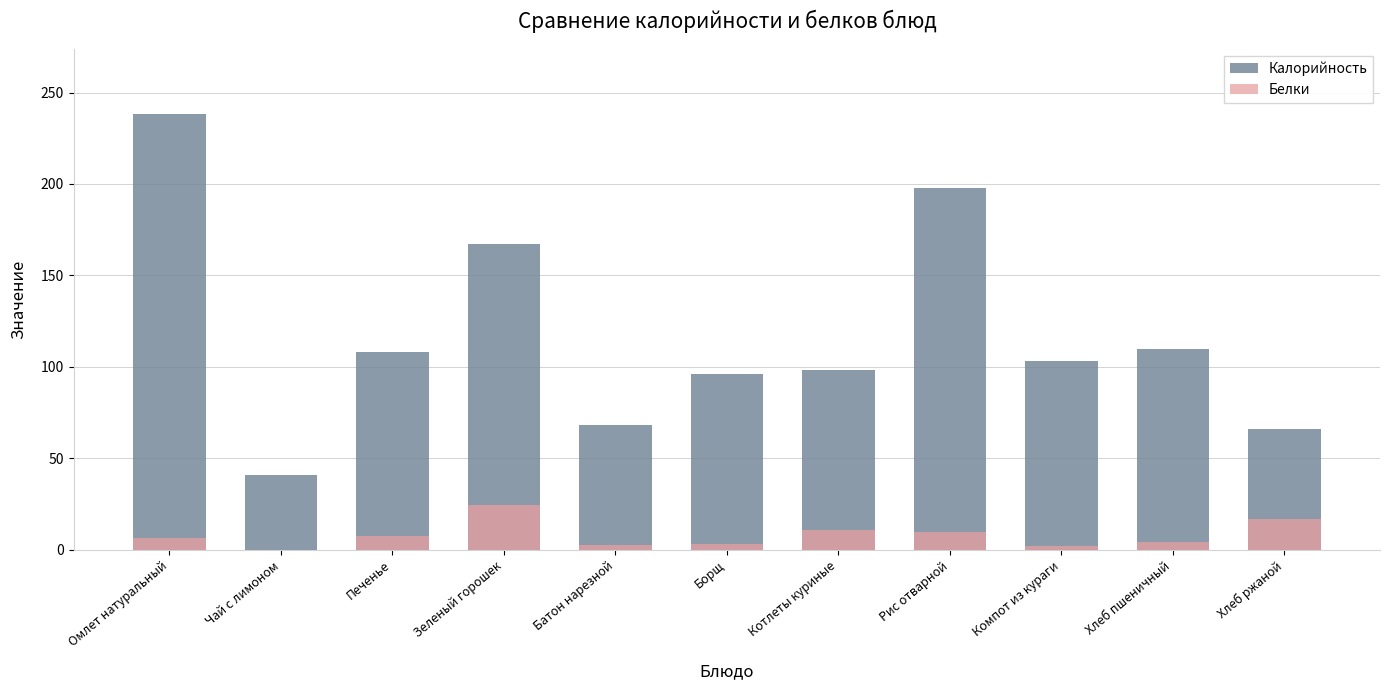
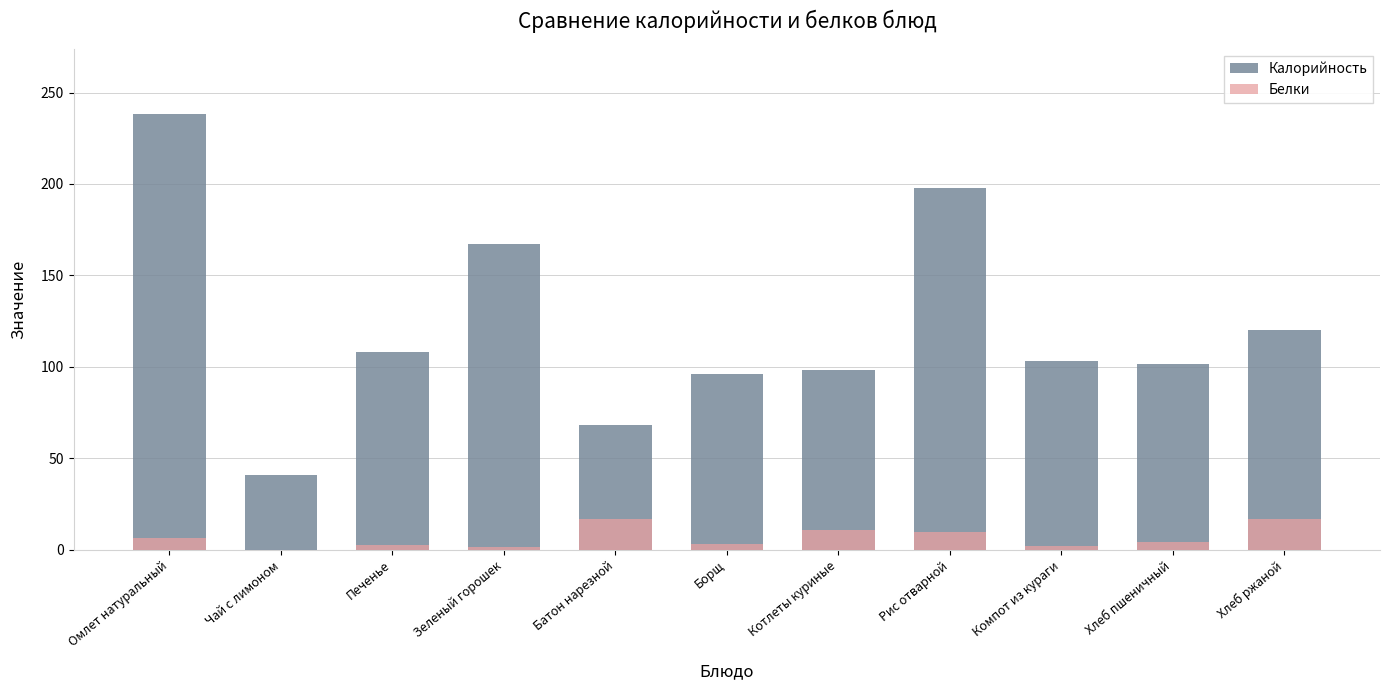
  {
    "Калорийность": {
      "Омлет натуральный": 238,
      "Чай с лимоном": 41,
      "Печенье": 108,
      "Зеленый горошек": 167,
      "Батон нарезной": 68,
      "Борщ": 96,
      "Котлеты куриные": 98,
      "Рис отварной": 198,
      "Компот из кураги": 103,
-     "Хлеб пшеничный": 110,
-     "Хлеб ржаной": 66
+     "Хлеб пшеничный": 101,
+     "Хлеб ржаной": 120
    },
    "Белки": {
-     "Печенье": 7,
-     "Зеленый горошек": 25,
-     "Батон нарезной": 3
+     "Печенье": 2,
+     "Зеленый горошек": 2,
+     "Батон нарезной": 17
    }
  }
